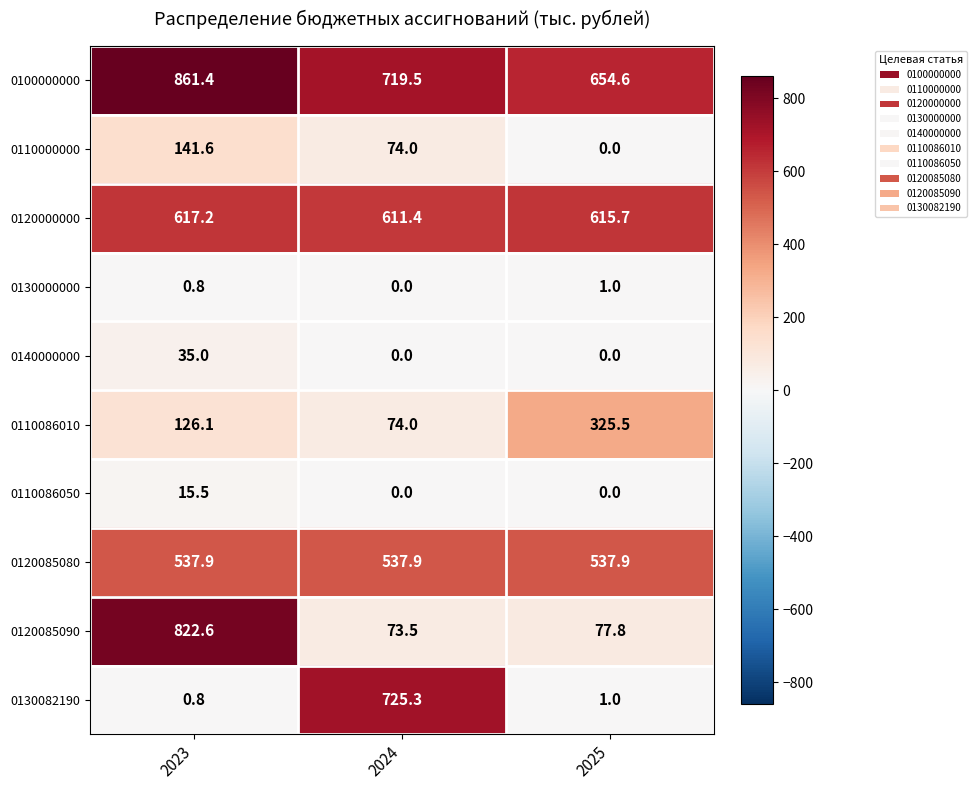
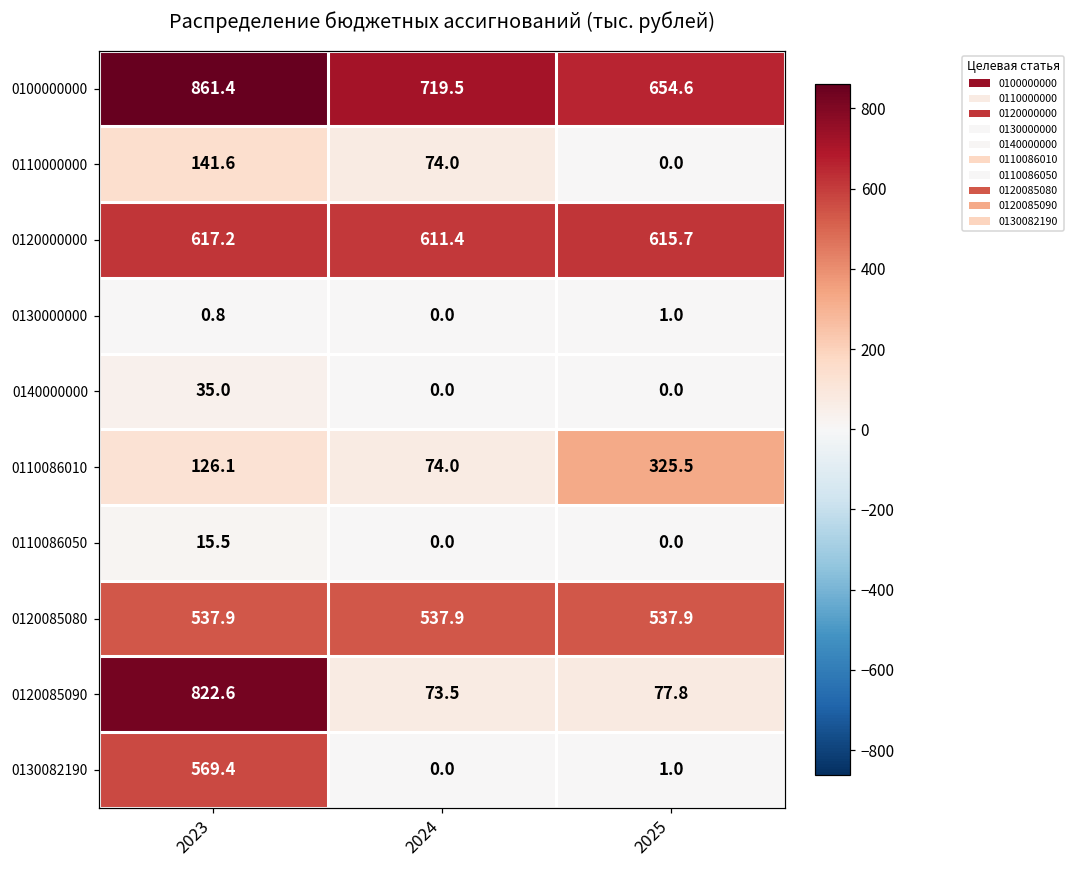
  {
    "0100000000": {
      "2023": 861.4,
      "2024": 719.5,
      "2025": 654.6
    },
    "0110000000": {
      "2023": 141.6,
      "2024": 74.0,
      "2025": 0.0
    },
    "0120000000": {
      "2023": 617.2,
      "2024": 611.4,
      "2025": 615.7
    },
    "0130000000": {
      "2023": 0.8,
      "2024": 0.0,
      "2025": 1.0
    },
    "0140000000": {
      "2023": 35.0,
      "2024": 0.0,
      "2025": 0.0
    },
    "0110086010": {
      "2023": 126.1,
      "2024": 74.0,
      "2025": 325.5
    },
    "0110086050": {
      "2023": 15.5,
      "2024": 0.0,
      "2025": 0.0
    },
    "0120085080": {
      "2023": 537.9,
      "2024": 537.9,
      "2025": 537.9
    },
    "0120085090": {
      "2023": 822.6,
      "2024": 73.5,
      "2025": 77.8
    },
    "0130082190": {
-     "2023": 0.8,
-     "2024": 725.3,
+     "2023": 569.4,
+     "2024": 0.0,
      "2025": 1.0
    }
  }
